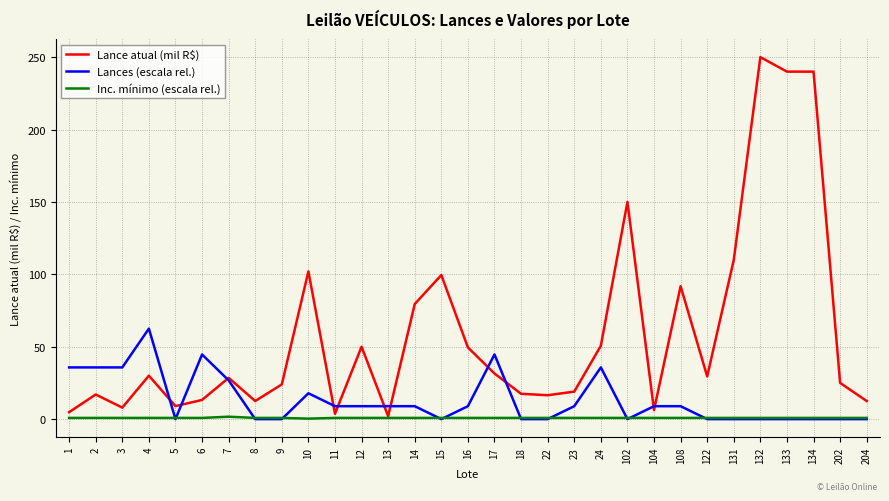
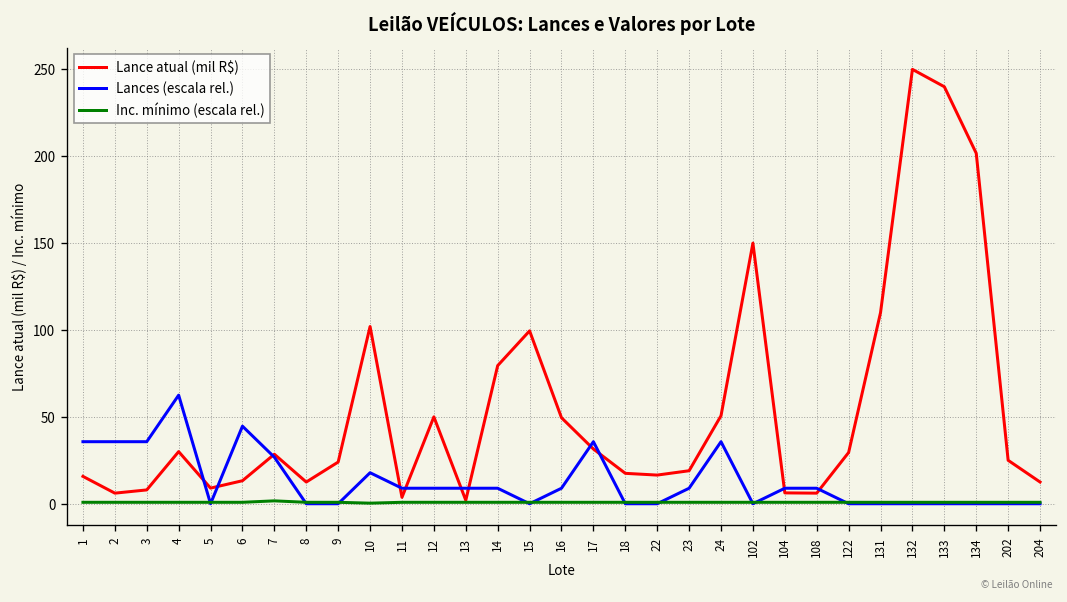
  {
    "Lance atual (mil R$)": {
-     "1": 5,
-     "2": 17,
+     "1": 16,
+     "2": 6,
      "3": 8,
      "4": 30,
      "5": 9,
      "6": 13,
      "8": 13,
      "9": 24,
      "10": 102,
      "11": 4,
      "12": 50,
      "14": 80,
      "15": 100,
      "16": 50,
      "17": 32,
      "18": 18,
      "22": 17,
      "23": 19,
      "24": 51,
      "102": 150,
      "104": 6,
-     "108": 92,
+     "108": 6,
      "122": 30,
      "131": 110,
      "132": 250,
      "133": 240,
-     "134": 240,
+     "134": 202,
      "202": 25,
      "204": 13
    },
    "Lances (escala rel.)": {
      "1": 36,
      "2": 36,
      "3": 36,
      "4": 63,
      "6": 45,
      "10": 18,
      "11": 9,
      "12": 9,
      "13": 9,
      "14": 9,
      "16": 9,
-     "17": 45,
+     "17": 36,
      "23": 9,
      "24": 36,
      "104": 9,
      "108": 9
    },
    "Inc. mínimo (escala rel.)": {
      "1": 1,
      "2": 1,
      "3": 1,
      "4": 1,
      "6": 1,
      "7": 2,
      "10": 0,
      "11": 1,
      "12": 1,
      "14": 1,
      "16": 1,
      "17": 1,
      "23": 1,
      "24": 1,
      "104": 1,
      "108": 1
    }
  }
